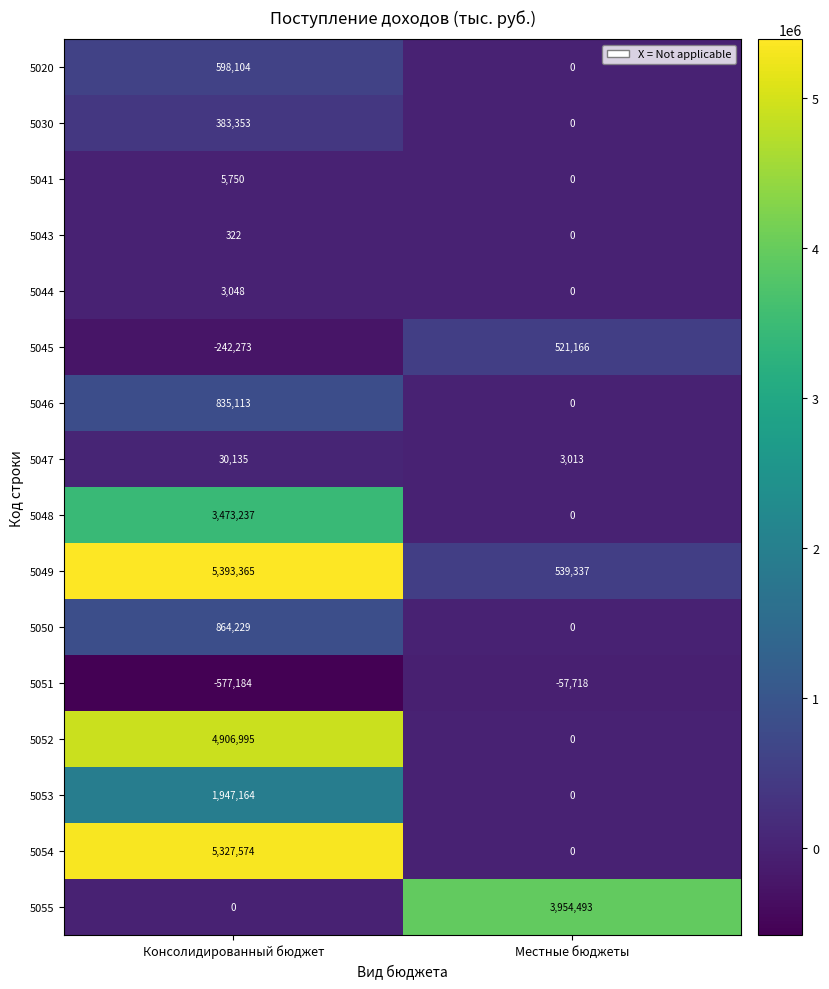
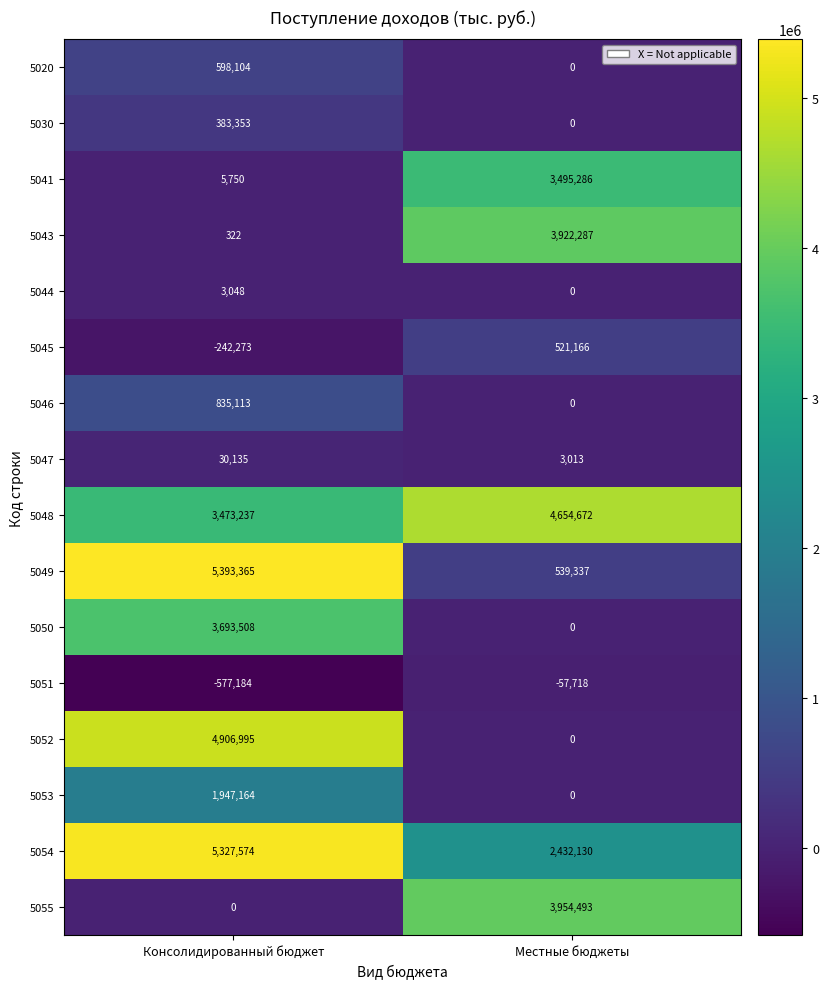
  {
    "5020": {
      "Консолидированный бюджет": "598,104",
      "Местные бюджеты": "0"
    },
    "5030": {
      "Консолидированный бюджет": "383,353",
      "Местные бюджеты": "0"
    },
    "5041": {
      "Консолидированный бюджет": "5,750",
-     "Местные бюджеты": "0"
+     "Местные бюджеты": "3,495,286"
    },
    "5043": {
      "Консолидированный бюджет": "322",
-     "Местные бюджеты": "0"
+     "Местные бюджеты": "3,922,287"
    },
    "5044": {
      "Консолидированный бюджет": "3,048",
      "Местные бюджеты": "0"
    },
    "5045": {
      "Консолидированный бюджет": "-242,273",
      "Местные бюджеты": "521,166"
    },
    "5046": {
      "Консолидированный бюджет": "835,113",
      "Местные бюджеты": "0"
    },
    "5047": {
      "Консолидированный бюджет": "30,135",
      "Местные бюджеты": "3,013"
    },
    "5048": {
      "Консолидированный бюджет": "3,473,237",
-     "Местные бюджеты": "0"
+     "Местные бюджеты": "4,654,672"
    },
    "5049": {
      "Консолидированный бюджет": "5,393,365",
      "Местные бюджеты": "539,337"
    },
    "5050": {
-     "Консолидированный бюджет": "864,229",
+     "Консолидированный бюджет": "3,693,508",
      "Местные бюджеты": "0"
    },
    "5051": {
      "Консолидированный бюджет": "-577,184",
      "Местные бюджеты": "-57,718"
    },
    "5052": {
      "Консолидированный бюджет": "4,906,995",
      "Местные бюджеты": "0"
    },
    "5053": {
      "Консолидированный бюджет": "1,947,164",
      "Местные бюджеты": "0"
    },
    "5054": {
      "Консолидированный бюджет": "5,327,574",
-     "Местные бюджеты": "0"
+     "Местные бюджеты": "2,432,130"
    },
    "5055": {
      "Консолидированный бюджет": "0",
      "Местные бюджеты": "3,954,493"
    }
  }
